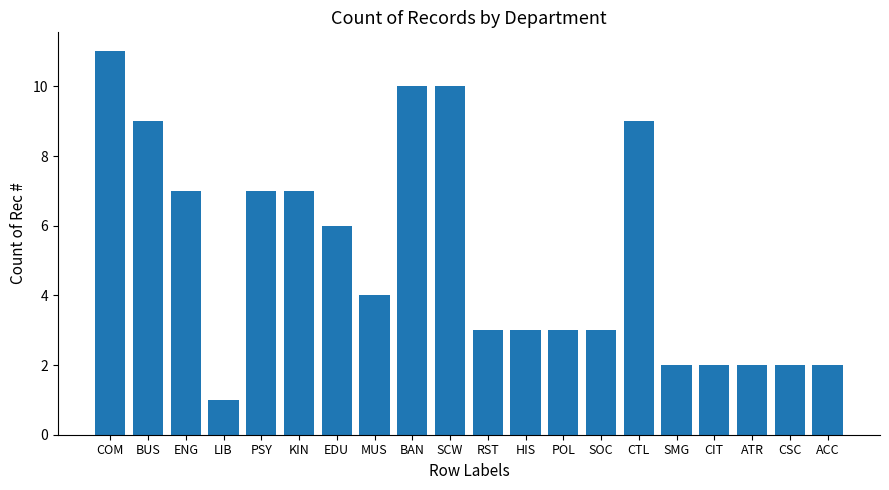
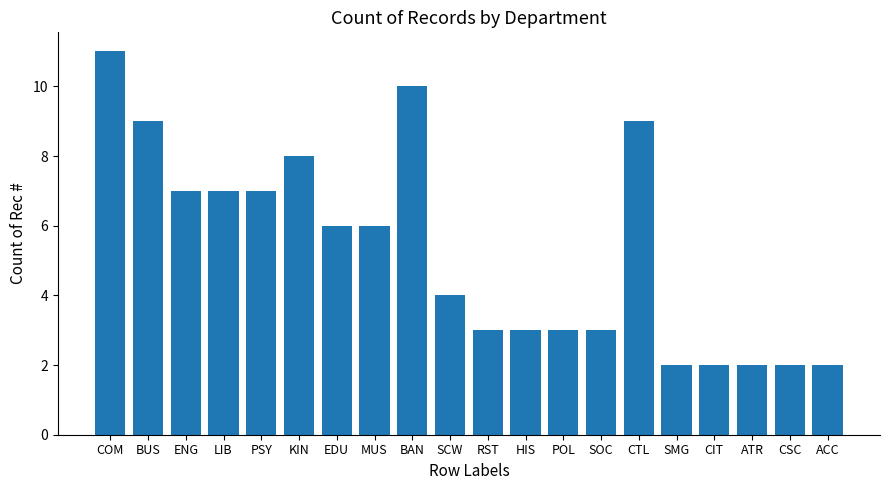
  {
    "COM": 11,
    "BUS": 9,
    "ENG": 7,
-   "LIB": 1,
+   "LIB": 7,
    "PSY": 7,
-   "KIN": 7,
+   "KIN": 8,
    "EDU": 6,
-   "MUS": 4,
+   "MUS": 6,
    "BAN": 10,
-   "SCW": 10,
+   "SCW": 4,
    "RST": 3,
    "HIS": 3,
    "POL": 3,
    "SOC": 3,
    "CTL": 9,
    "SMG": 2,
    "CIT": 2,
    "ATR": 2,
    "CSC": 2,
    "ACC": 2
  }
